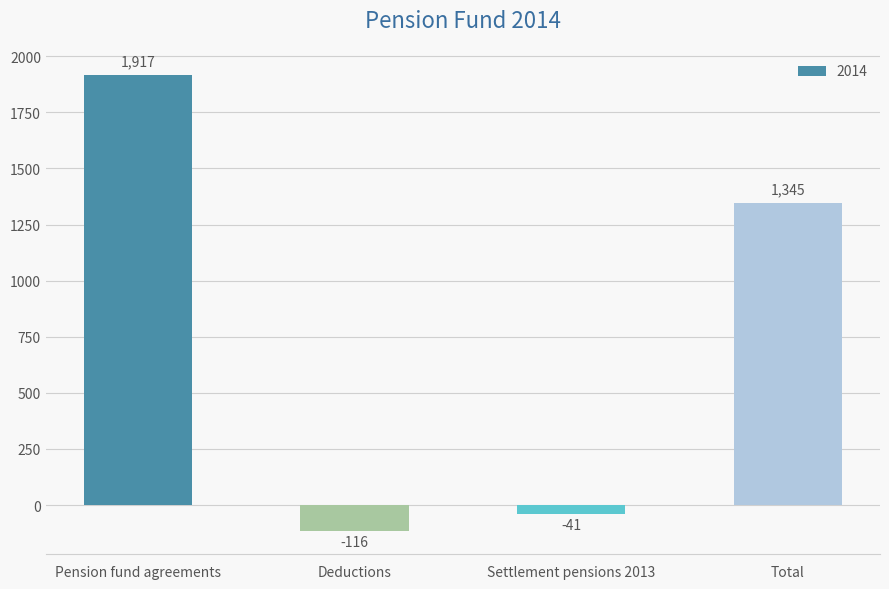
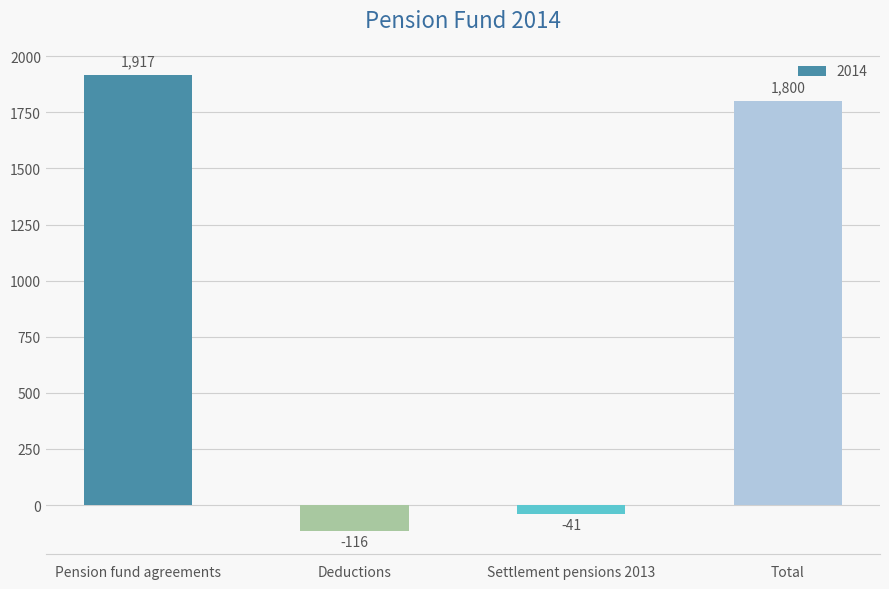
  {
    "Pension fund agreements": "1,917",
    "Deductions": "-116",
    "Settlement pensions 2013": "-41",
-   "Total": "1,345"
+   "Total": "1,800"
  }
